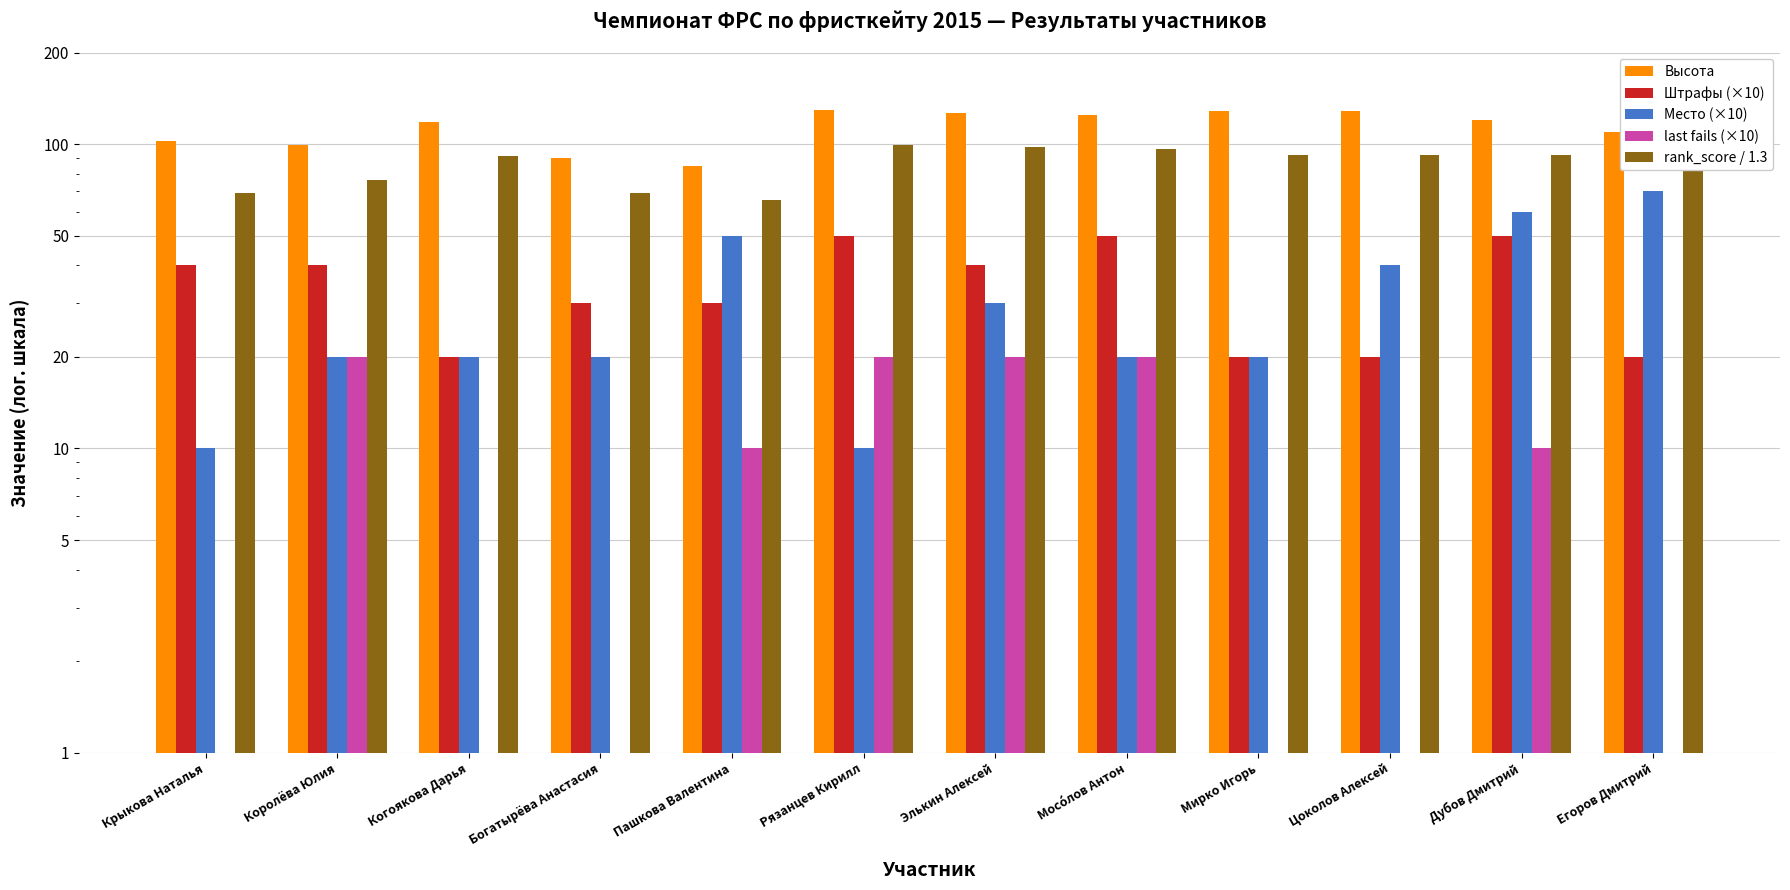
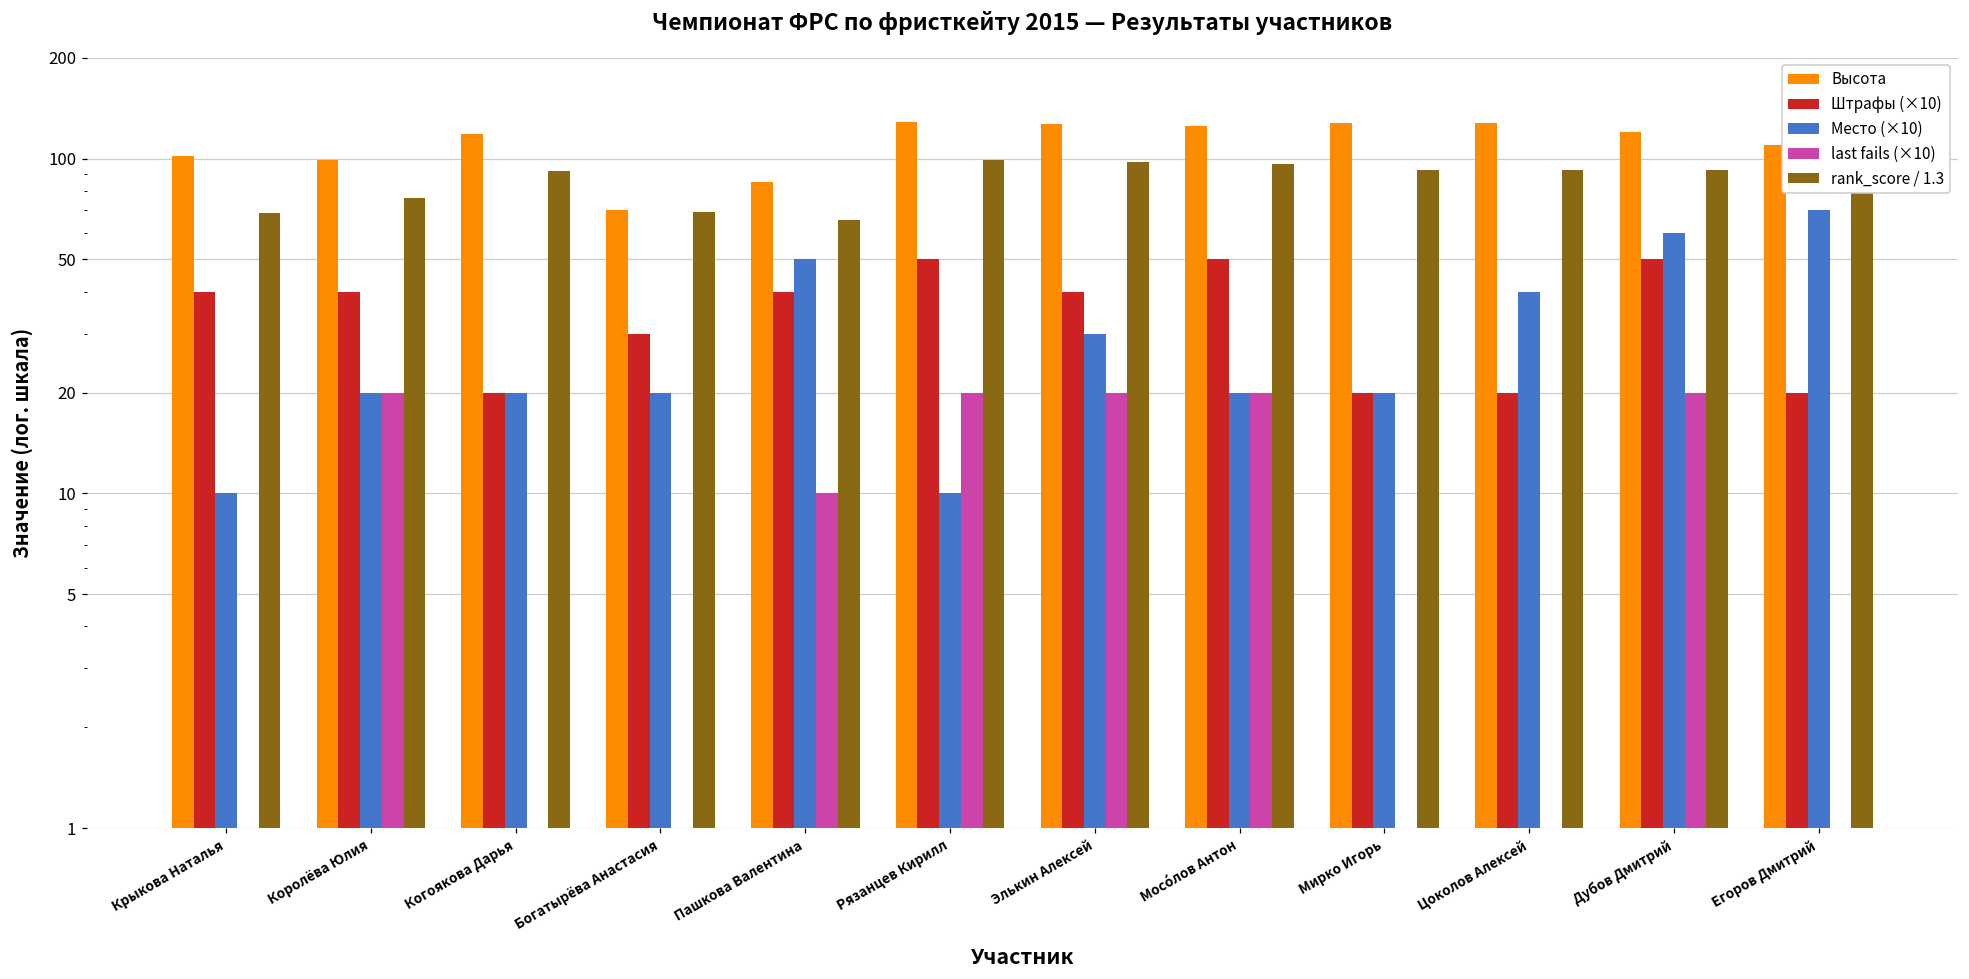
  {
    "Высота": {
      "Крыкова Наталья": 102,
      "Королёва Юлия": 99,
      "Когоякова Дарья": 118,
-     "Богатырёва Анастасия": 90,
+     "Богатырёва Анастасия": 70,
      "Пашкова Валентина": 85,
      "Рязанцев Кирилл": 129,
      "Элькин Алексей": 127,
      "Мосóлов Антон": 125,
      "Мирко Игорь": 128,
      "Цоколов Алексей": 128,
      "Дубов Дмитрий": 120,
      "Егоров Дмитрий": 110
    },
    "Штрафы (×10)": {
      "Крыкова Наталья": 40,
      "Королёва Юлия": 40,
      "Когоякова Дарья": 20,
      "Богатырёва Анастасия": 30,
-     "Пашкова Валентина": 30,
+     "Пашкова Валентина": 40,
      "Рязанцев Кирилл": 50,
      "Элькин Алексей": 40,
      "Мосóлов Антон": 50,
      "Мирко Игорь": 20,
      "Цоколов Алексей": 20,
      "Дубов Дмитрий": 50,
      "Егоров Дмитрий": 20
    },
    "Место (×10)": {
      "Крыкова Наталья": 10.0,
      "Королёва Юлия": 20,
      "Когоякова Дарья": 20,
      "Богатырёва Анастасия": 20,
      "Пашкова Валентина": 50,
      "Рязанцев Кирилл": 10.0,
      "Элькин Алексей": 30,
      "Мосóлов Антон": 20,
      "Мирко Игорь": 20,
      "Цоколов Алексей": 40,
      "Дубов Дмитрий": 60,
      "Егоров Дмитрий": 70
    },
    "last fails (×10)": {
      "Королёва Юлия": 20,
      "Пашкова Валентина": 10.0,
      "Рязанцев Кирилл": 20,
      "Элькин Алексей": 20,
      "Мосóлов Антон": 20,
-     "Дубов Дмитрий": 10.0
+     "Дубов Дмитрий": 20
    },
    "rank_score / 1.3": {
      "Крыкова Наталья": 69,
      "Королёва Юлия": 76,
      "Когоякова Дарья": 92,
      "Богатырёва Анастасия": 69,
      "Пашкова Валентина": 65,
      "Рязанцев Кирилл": 99,
      "Элькин Алексей": 98,
      "Мосóлов Антон": 96,
      "Мирко Игорь": 92,
      "Цоколов Алексей": 92,
      "Дубов Дмитрий": 92
    }
  }
